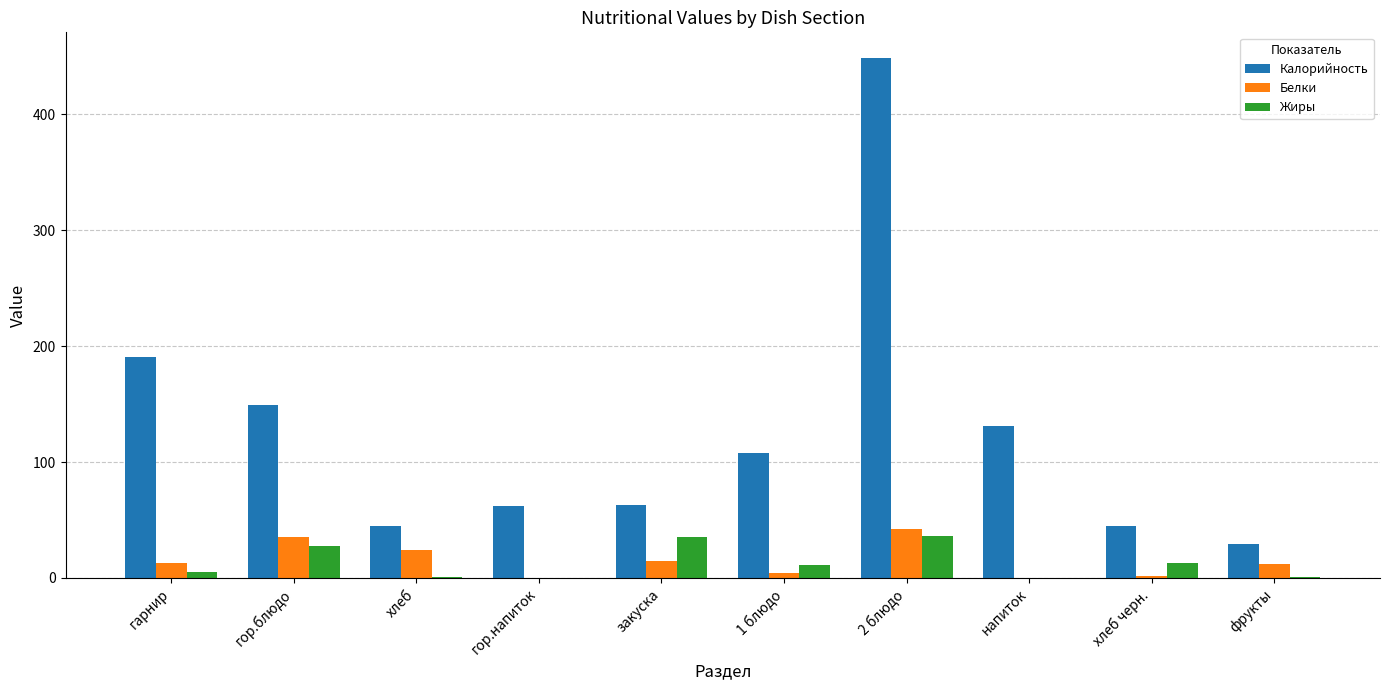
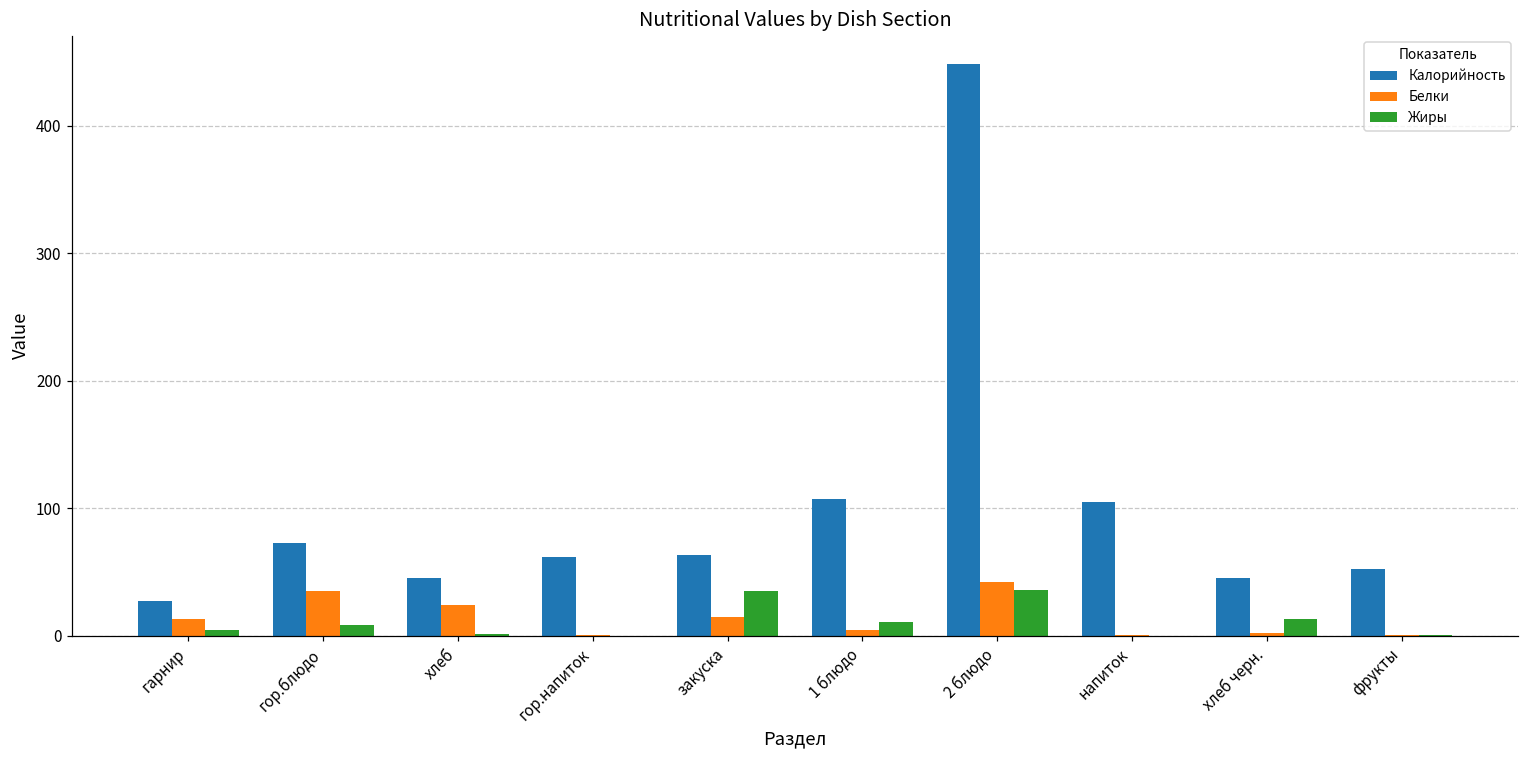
  {
    "Калорийность": {
-     "гарнир": 191,
-     "гор.блюдо": 149,
+     "гарнир": 27,
+     "гор.блюдо": 73,
      "хлеб": 45,
      "гор.напиток": 62,
      "закуска": 63,
      "1 блюдо": 108,
      "2 блюдо": 448,
-     "напиток": 131,
+     "напиток": 105,
      "хлеб черн.": 45,
-     "фрукты": 29
+     "фрукты": 52
    },
    "Белки": {
      "гарнир": 13,
      "гор.блюдо": 35,
      "хлеб": 24,
      "закуска": 15,
      "1 блюдо": 4,
      "2 блюдо": 42,
-     "фрукты": 12
+     "фрукты": 0
    },
    "Жиры": {
      "гарнир": 5,
-     "гор.блюдо": 27,
+     "гор.блюдо": 8,
      "закуска": 35,
      "1 блюдо": 11,
      "2 блюдо": 36,
      "напиток": 0,
      "хлеб черн.": 13
    }
  }
